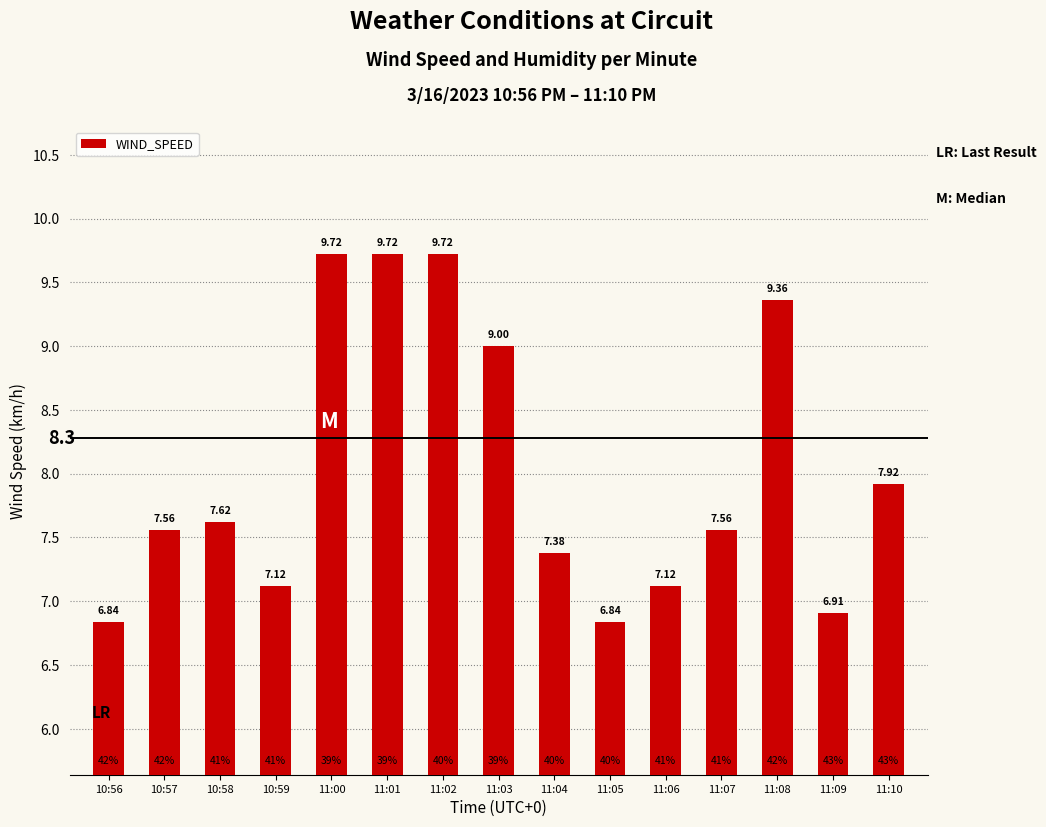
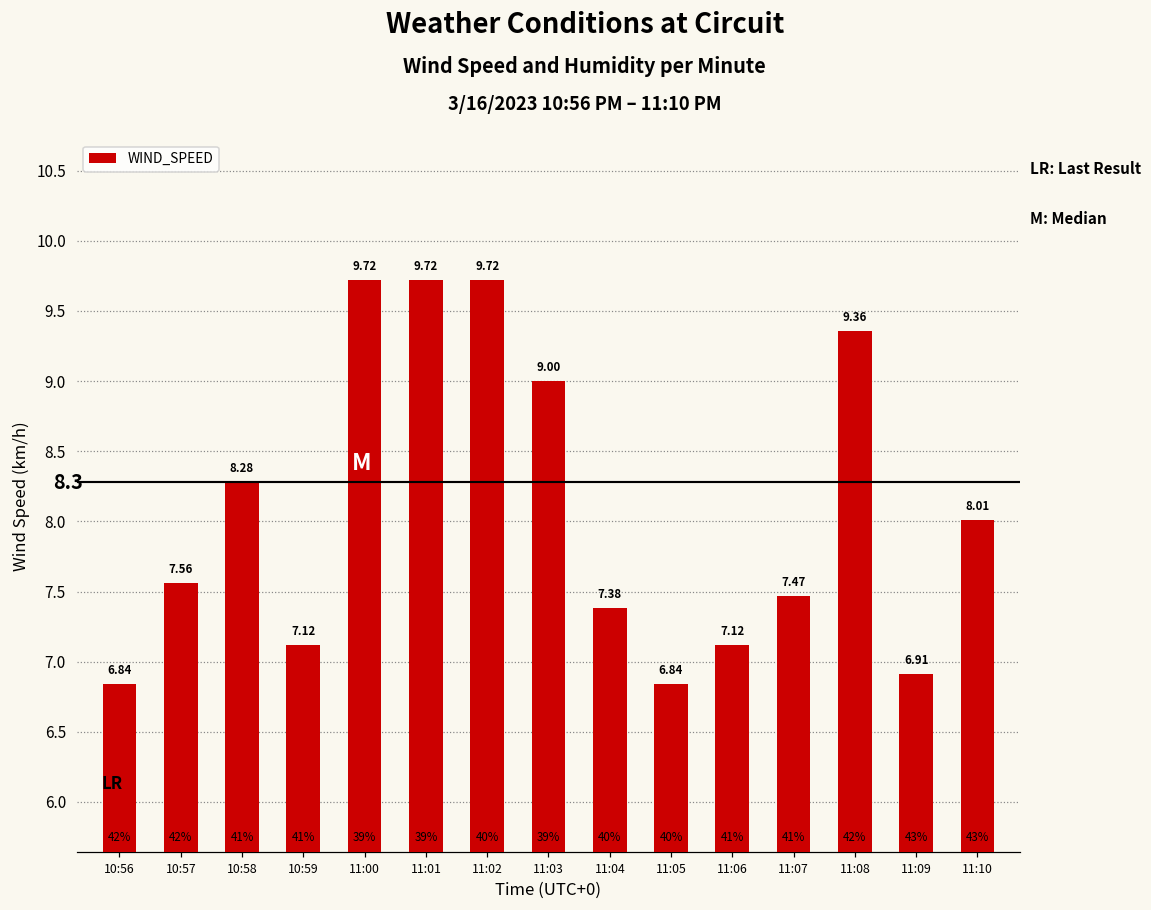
  {
    "10:56": 6.84,
    "10:57": 7.56,
-   "10:58": 7.62,
+   "10:58": 8.28,
    "10:59": 7.12,
    "11:00": 9.72,
    "11:01": 9.72,
    "11:02": 9.72,
    "11:03": 9.00,
    "11:04": 7.38,
    "11:05": 6.84,
    "11:06": 7.12,
-   "11:07": 7.56,
+   "11:07": 7.47,
    "11:08": 9.36,
    "11:09": 6.91,
-   "11:10": 7.92
+   "11:10": 8.01
  }
